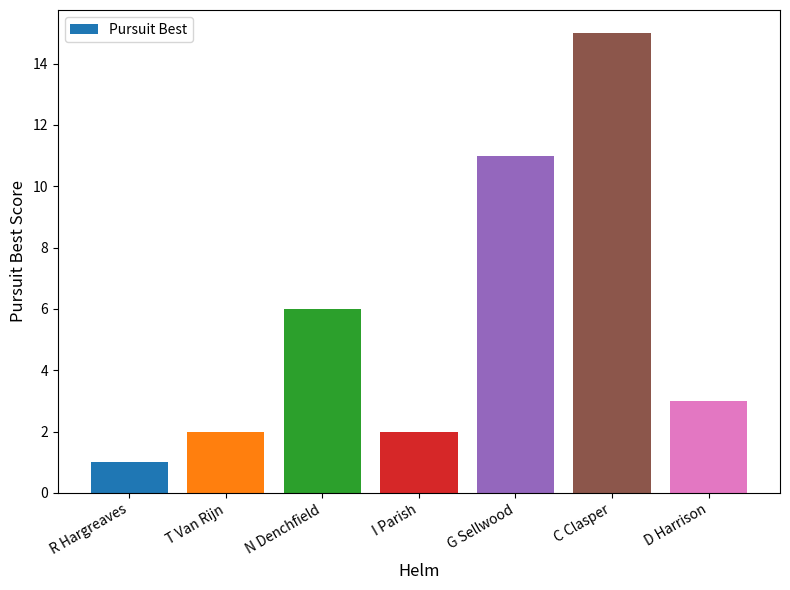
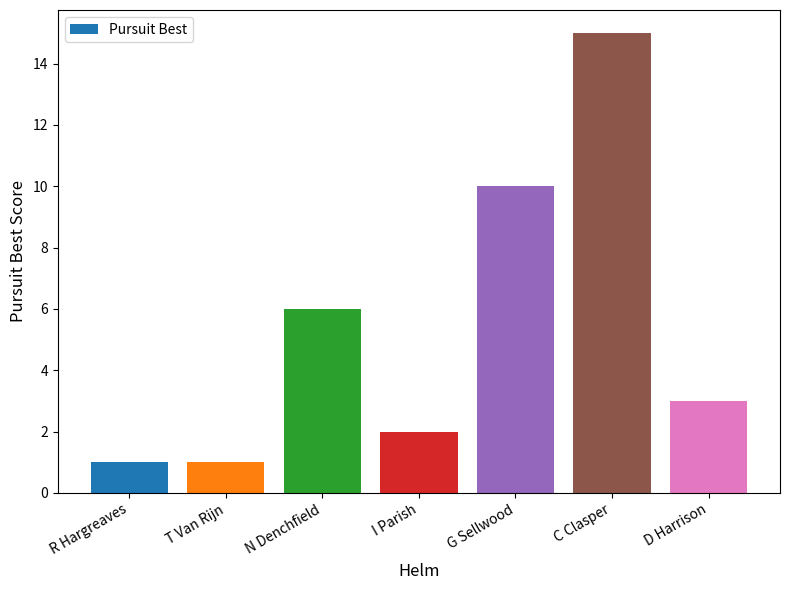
  {
    "R Hargreaves": 1,
-   "T Van Rijn": 2,
+   "T Van Rijn": 1,
    "N Denchfield": 6,
    "I Parish": 2,
-   "G Sellwood": 11,
+   "G Sellwood": 10,
    "C Clasper": 15,
    "D Harrison": 3
  }
